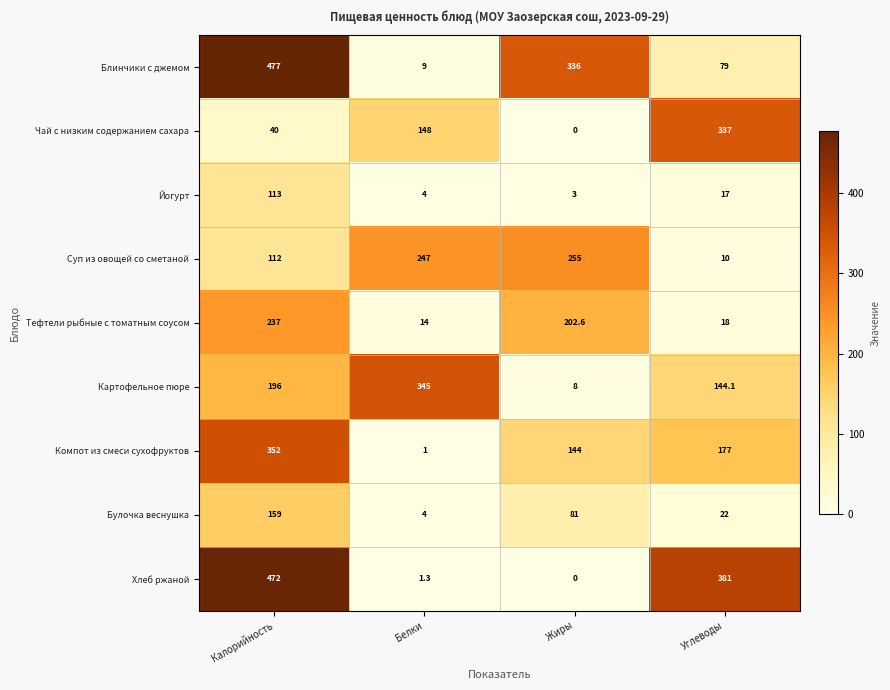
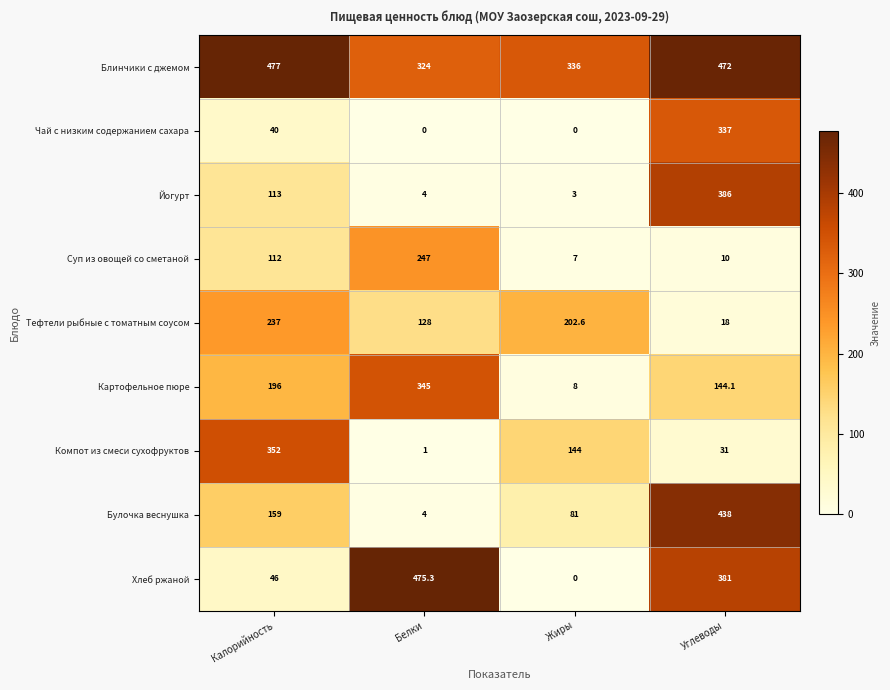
  {
    "Блинчики с джемом": {
      "Калорийность": 477,
-     "Белки": 9,
+     "Белки": 324,
      "Жиры": 336,
-     "Углеводы": 79
+     "Углеводы": 472
    },
    "Чай с низким содержанием сахара": {
      "Калорийность": 40,
-     "Белки": 148,
+     "Белки": 0,
      "Жиры": 0,
      "Углеводы": 337
    },
    "Йогурт": {
      "Калорийность": 113,
      "Белки": 4,
      "Жиры": 3,
-     "Углеводы": 17
+     "Углеводы": 386
    },
    "Суп из овощей со сметаной": {
      "Калорийность": 112,
      "Белки": 247,
-     "Жиры": 255,
+     "Жиры": 7,
      "Углеводы": 10
    },
    "Тефтели рыбные с томатным соусом": {
      "Калорийность": 237,
-     "Белки": 14,
+     "Белки": 128,
      "Жиры": 202.6,
      "Углеводы": 18
    },
    "Картофельное пюре": {
      "Калорийность": 196,
      "Белки": 345,
      "Жиры": 8,
      "Углеводы": 144.1
    },
    "Компот из смеси сухофруктов": {
      "Калорийность": 352,
      "Белки": 1,
      "Жиры": 144,
-     "Углеводы": 177
+     "Углеводы": 31
    },
    "Булочка веснушка": {
      "Калорийность": 159,
      "Белки": 4,
      "Жиры": 81,
-     "Углеводы": 22
+     "Углеводы": 438
    },
    "Хлеб ржаной": {
-     "Калорийность": 472,
-     "Белки": 1.3,
+     "Калорийность": 46,
+     "Белки": 475.3,
      "Жиры": 0,
      "Углеводы": 381
    }
  }
